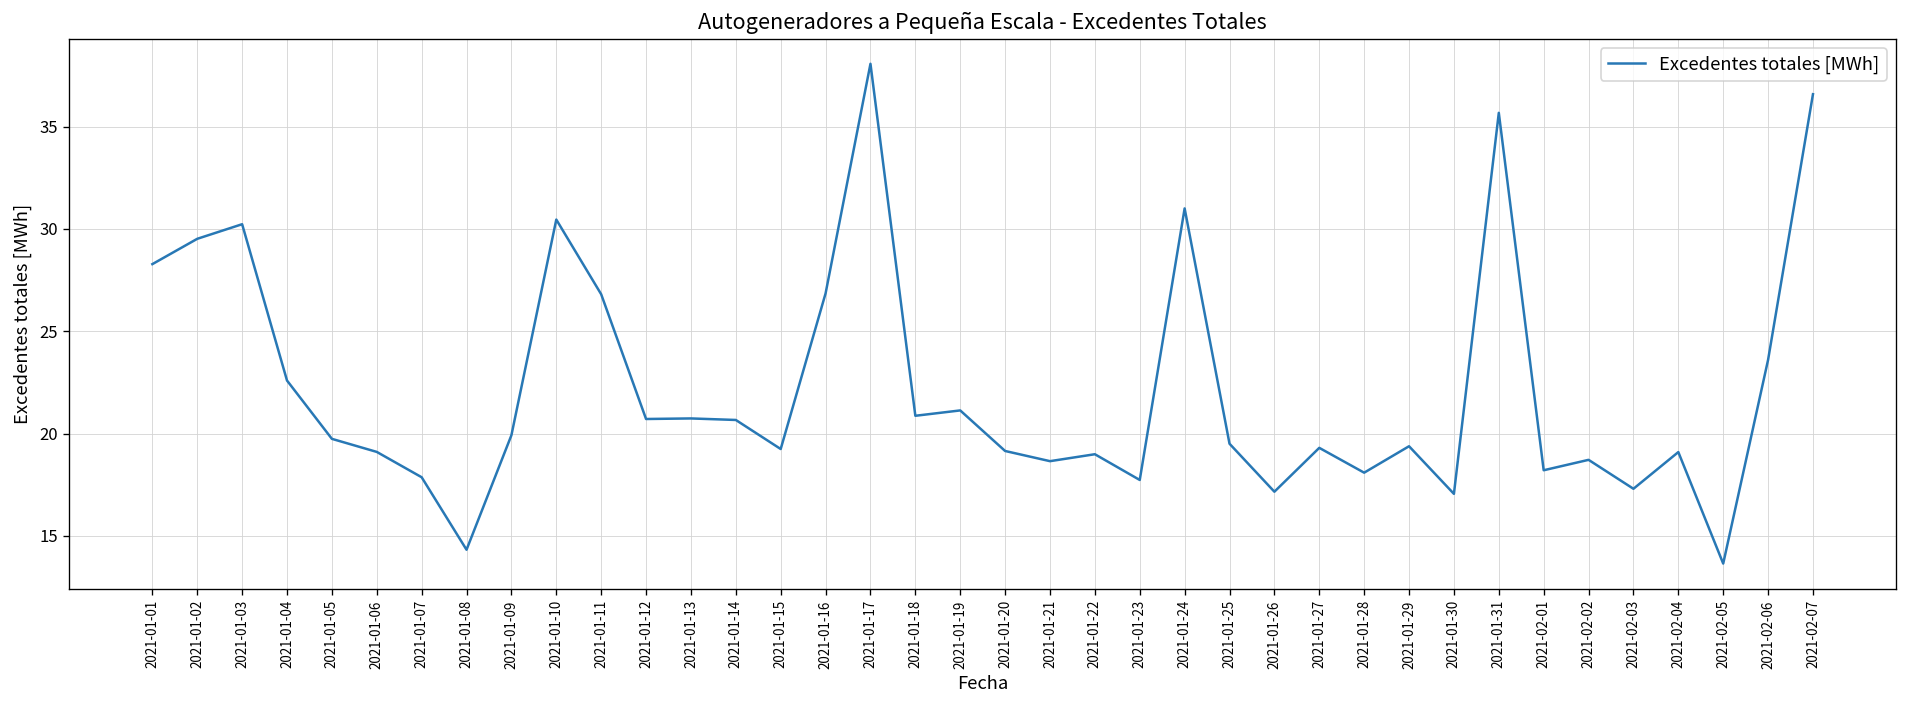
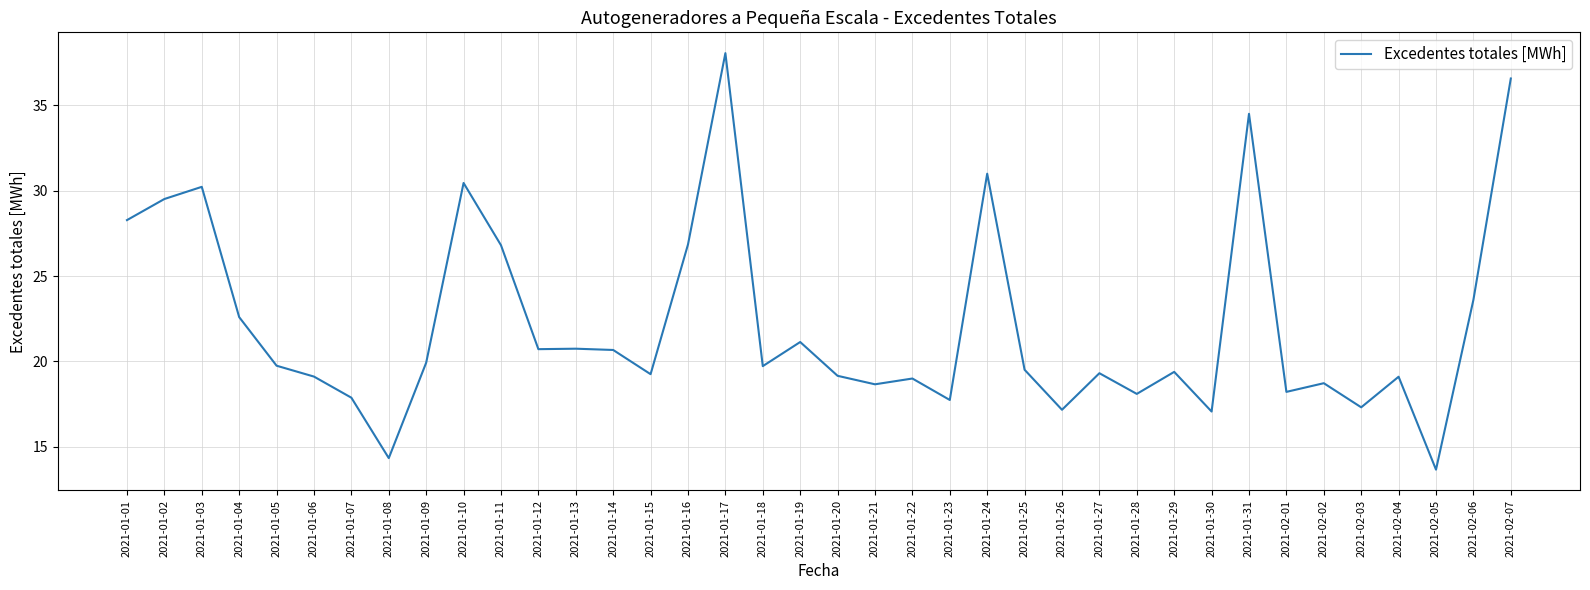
  {
    "2021-01-01": 28.3,
    "2021-01-02": 29.5,
    "2021-01-03": 30.2,
    "2021-01-04": 22.6,
    "2021-01-05": 19.7,
    "2021-01-06": 19.1,
    "2021-01-07": 17.9,
    "2021-01-08": 14.3,
    "2021-01-09": 19.9,
    "2021-01-10": 30.5,
    "2021-01-11": 26.8,
    "2021-01-12": 20.7,
    "2021-01-13": 20.7,
    "2021-01-14": 20.7,
    "2021-01-15": 19.2,
    "2021-01-16": 26.8,
    "2021-01-17": 38.1,
-   "2021-01-18": 20.9,
+   "2021-01-18": 19.7,
    "2021-01-19": 21.1,
    "2021-01-20": 19.1,
    "2021-01-21": 18.7,
    "2021-01-22": 19.0,
    "2021-01-23": 17.7,
    "2021-01-24": 31.0,
    "2021-01-25": 19.5,
    "2021-01-26": 17.2,
    "2021-01-27": 19.3,
    "2021-01-28": 18.1,
    "2021-01-29": 19.4,
    "2021-01-30": 17.1,
-   "2021-01-31": 35.7,
+   "2021-01-31": 34.5,
    "2021-02-01": 18.2,
    "2021-02-02": 18.7,
    "2021-02-03": 17.3,
    "2021-02-04": 19.1,
    "2021-02-05": 13.6,
    "2021-02-06": 23.6,
    "2021-02-07": 36.6
  }
